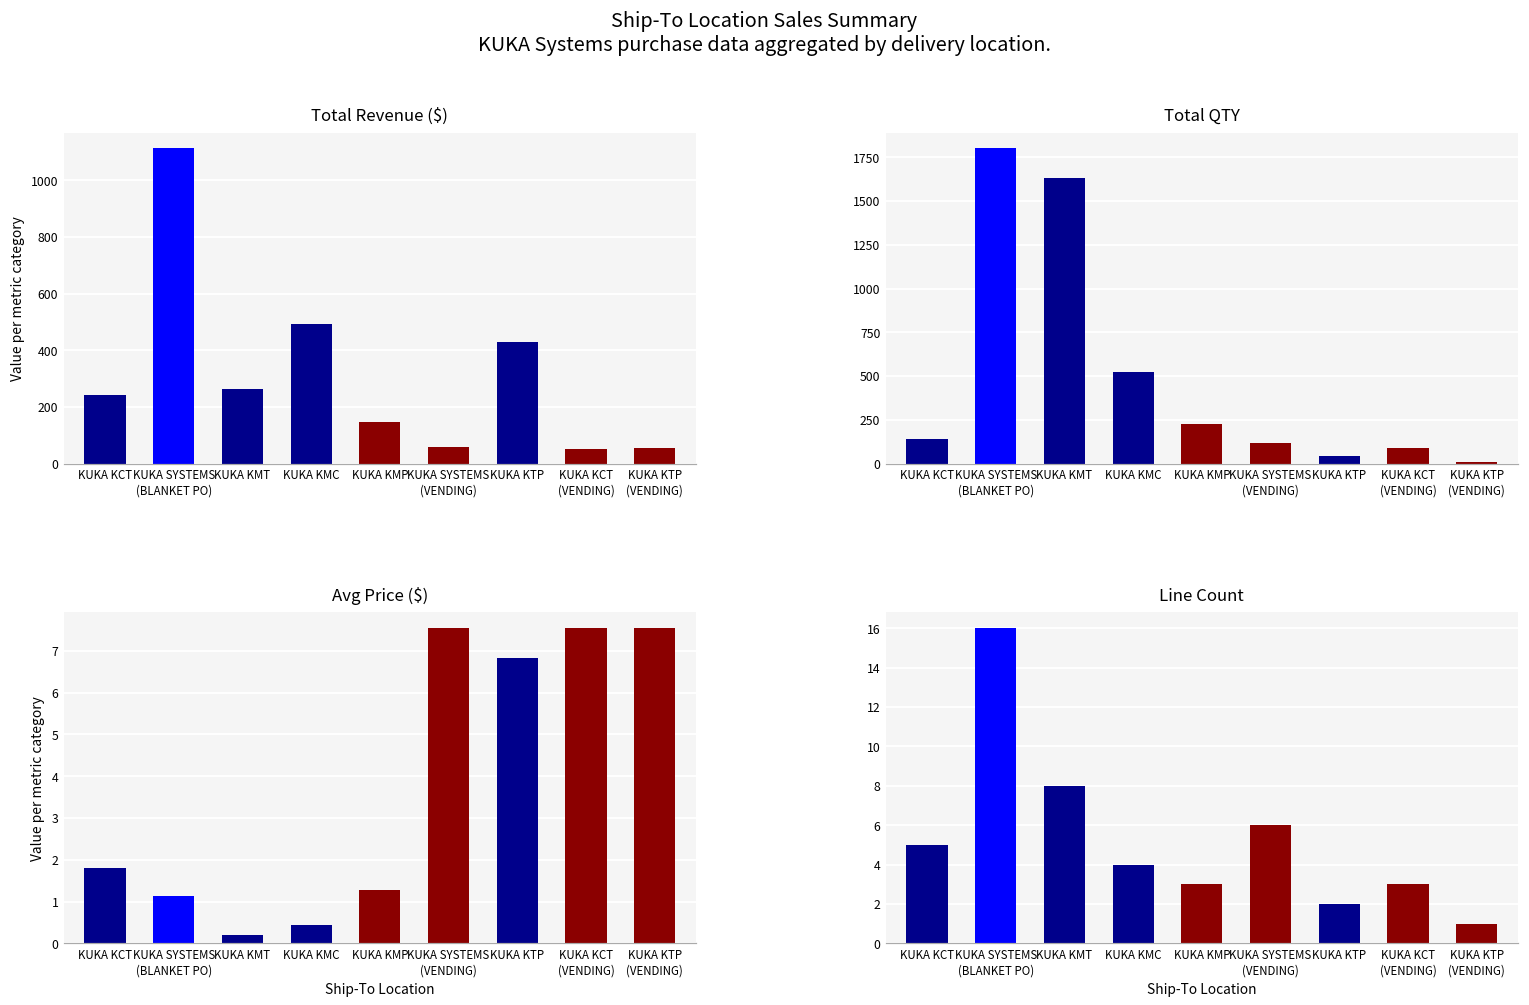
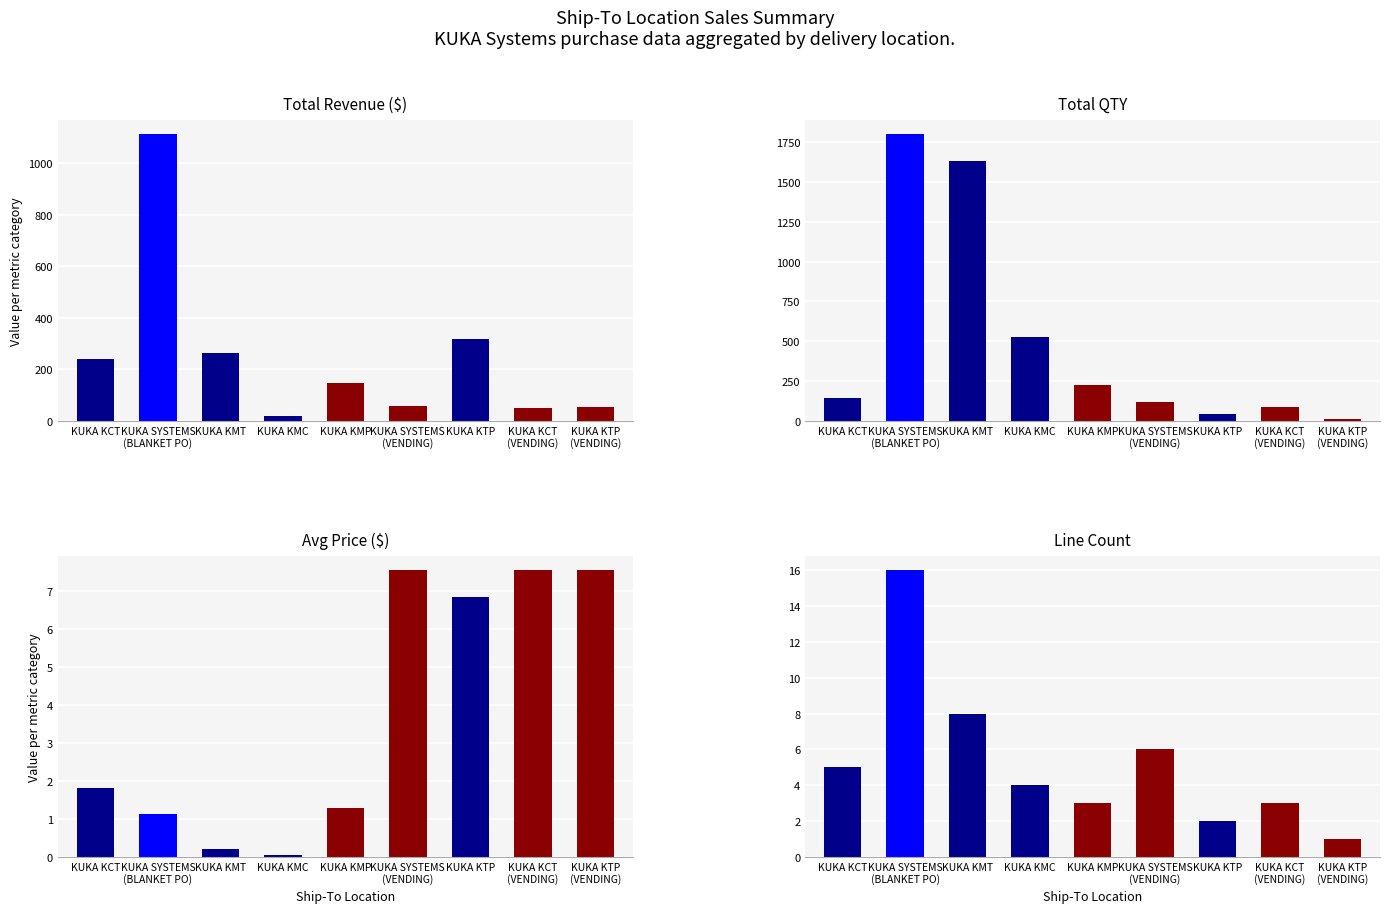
  {
    "Total Revenue ($)": {
      "KUKA KCT": 240,
      "KUKA SYSTEMS (BLANKET PO)": 1110,
      "KUKA KMT": 260,
-     "KUKA KMC": 490,
+     "KUKA KMC": 20,
      "KUKA KMP": 150,
      "KUKA SYSTEMS (VENDING)": 60,
-     "KUKA KTP": 430,
+     "KUKA KTP": 320,
      "KUKA KCT (VENDING)": 50,
      "KUKA KTP (VENDING)": 50
    },
    "Total QTY": {
      "KUKA KCT": 140,
      "KUKA SYSTEMS (BLANKET PO)": 1800,
      "KUKA KMT": 1630,
      "KUKA KMC": 530,
      "KUKA KMP": 230,
      "KUKA SYSTEMS (VENDING)": 120,
      "KUKA KTP": 40,
      "KUKA KCT (VENDING)": 90
    },
    "Avg Price ($)": {
      "KUKA KCT": 1.8,
      "KUKA SYSTEMS (BLANKET PO)": 1.1,
      "KUKA KMT": 0.2,
-     "KUKA KMC": 0.4,
+     "KUKA KMC": 0.0,
      "KUKA KMP": 1.3,
      "KUKA SYSTEMS (VENDING)": 7.5,
      "KUKA KTP": 6.8,
      "KUKA KCT (VENDING)": 7.5,
      "KUKA KTP (VENDING)": 7.5
    },
    "Line Count": {
      "KUKA KCT": 5.0,
      "KUKA SYSTEMS (BLANKET PO)": 16.0,
      "KUKA KMT": 8.0,
      "KUKA KMC": 4.0,
      "KUKA KMP": 3.0,
      "KUKA SYSTEMS (VENDING)": 6.0,
      "KUKA KTP": 2.0,
      "KUKA KCT (VENDING)": 3.0,
      "KUKA KTP (VENDING)": 1.0
    }
  }
